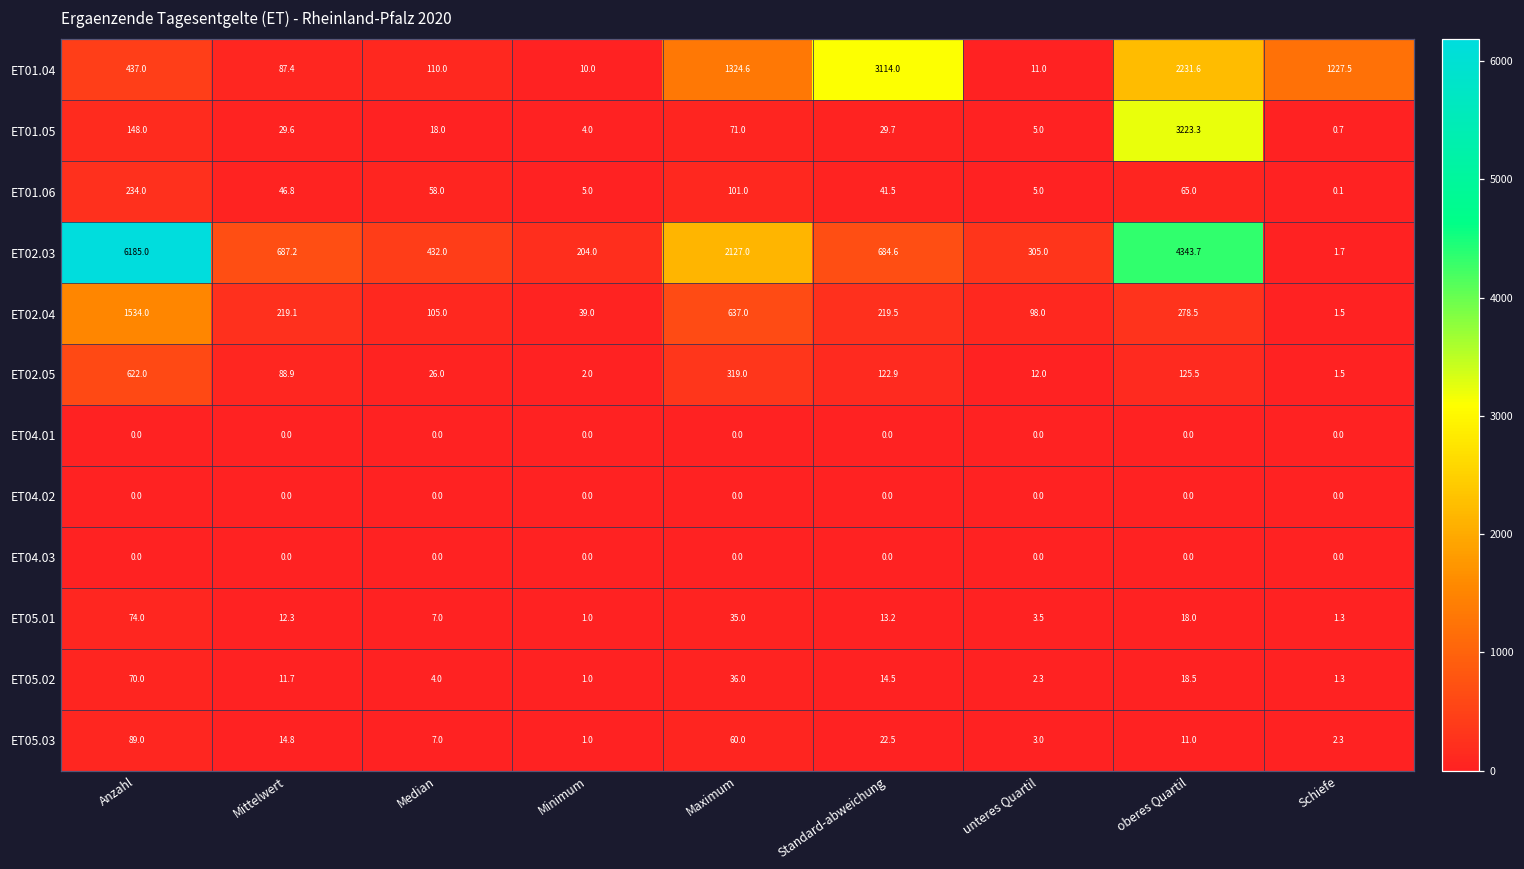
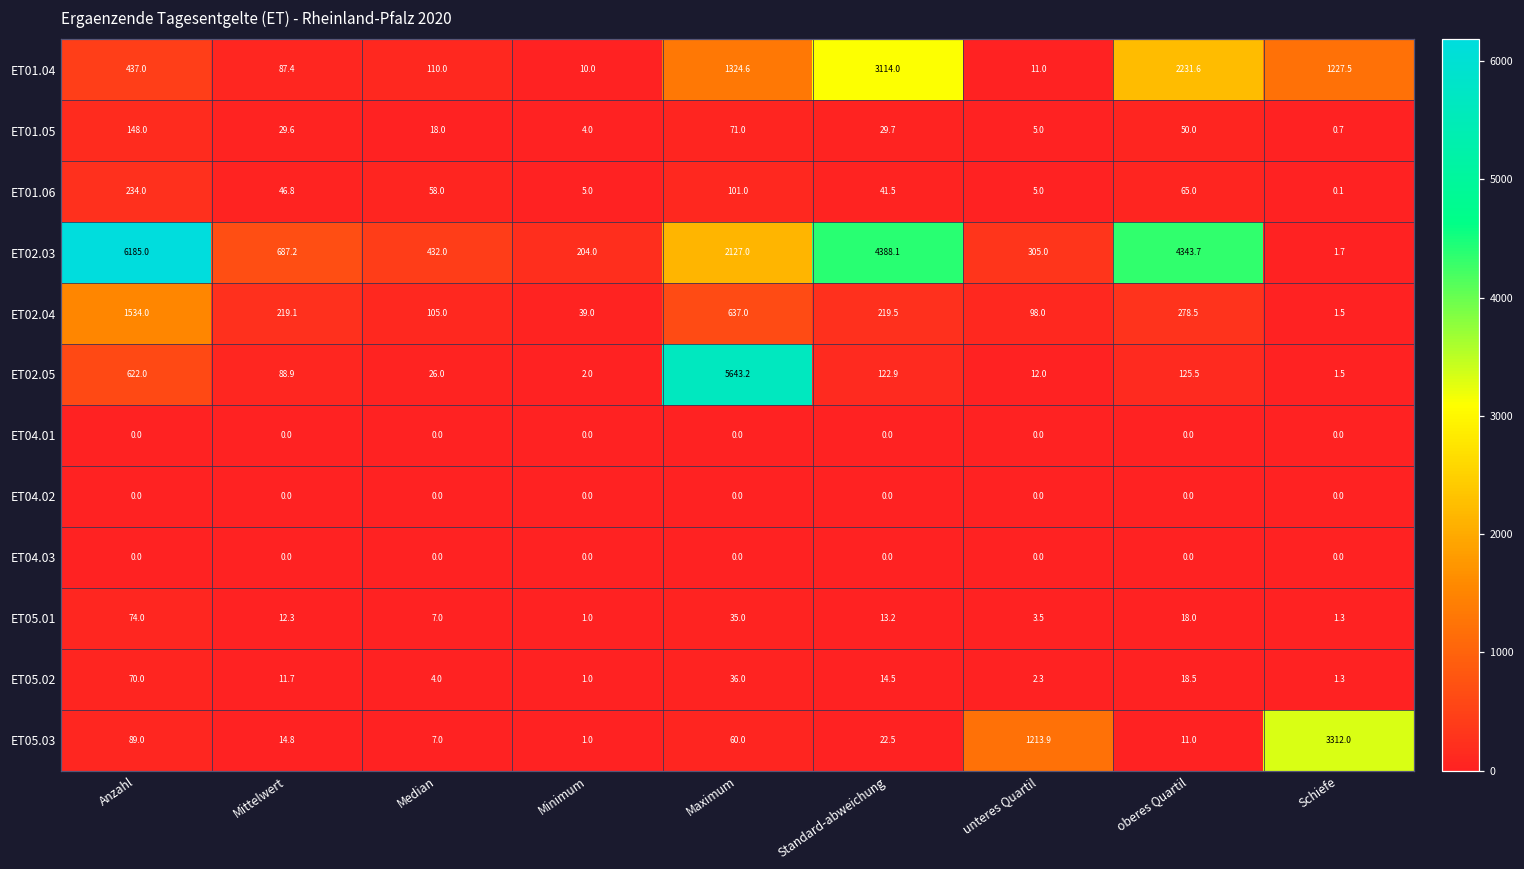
  {
    "ET01.04": {
      "Anzahl": 437.0,
      "Mittelwert": 87.4,
      "Median": 110.0,
      "Minimum": 10.0,
      "Maximum": 1324.6,
      "Standard-abweichung": 3114.0,
      "unteres Quartil": 11.0,
      "oberes Quartil": 2231.6,
      "Schiefe": 1227.5
    },
    "ET01.05": {
      "Anzahl": 148.0,
      "Mittelwert": 29.6,
      "Median": 18.0,
      "Minimum": 4.0,
      "Maximum": 71.0,
      "Standard-abweichung": 29.7,
      "unteres Quartil": 5.0,
-     "oberes Quartil": 3223.3,
+     "oberes Quartil": 50.0,
      "Schiefe": 0.7
    },
    "ET01.06": {
      "Anzahl": 234.0,
      "Mittelwert": 46.8,
      "Median": 58.0,
      "Minimum": 5.0,
      "Maximum": 101.0,
      "Standard-abweichung": 41.5,
      "unteres Quartil": 5.0,
      "oberes Quartil": 65.0,
      "Schiefe": 0.1
    },
    "ET02.03": {
      "Anzahl": 6185.0,
      "Mittelwert": 687.2,
      "Median": 432.0,
      "Minimum": 204.0,
      "Maximum": 2127.0,
-     "Standard-abweichung": 684.6,
+     "Standard-abweichung": 4388.1,
      "unteres Quartil": 305.0,
      "oberes Quartil": 4343.7,
      "Schiefe": 1.7
    },
    "ET02.04": {
      "Anzahl": 1534.0,
      "Mittelwert": 219.1,
      "Median": 105.0,
      "Minimum": 39.0,
      "Maximum": 637.0,
      "Standard-abweichung": 219.5,
      "unteres Quartil": 98.0,
      "oberes Quartil": 278.5,
      "Schiefe": 1.5
    },
    "ET02.05": {
      "Anzahl": 622.0,
      "Mittelwert": 88.9,
      "Median": 26.0,
      "Minimum": 2.0,
-     "Maximum": 319.0,
+     "Maximum": 5643.2,
      "Standard-abweichung": 122.9,
      "unteres Quartil": 12.0,
      "oberes Quartil": 125.5,
      "Schiefe": 1.5
    },
    "ET04.01": {
      "Anzahl": 0.0,
      "Mittelwert": 0.0,
      "Median": 0.0,
      "Minimum": 0.0,
      "Maximum": 0.0,
      "Standard-abweichung": 0.0,
      "unteres Quartil": 0.0,
      "oberes Quartil": 0.0,
      "Schiefe": 0.0
    },
    "ET04.02": {
      "Anzahl": 0.0,
      "Mittelwert": 0.0,
      "Median": 0.0,
      "Minimum": 0.0,
      "Maximum": 0.0,
      "Standard-abweichung": 0.0,
      "unteres Quartil": 0.0,
      "oberes Quartil": 0.0,
      "Schiefe": 0.0
    },
    "ET04.03": {
      "Anzahl": 0.0,
      "Mittelwert": 0.0,
      "Median": 0.0,
      "Minimum": 0.0,
      "Maximum": 0.0,
      "Standard-abweichung": 0.0,
      "unteres Quartil": 0.0,
      "oberes Quartil": 0.0,
      "Schiefe": 0.0
    },
    "ET05.01": {
      "Anzahl": 74.0,
      "Mittelwert": 12.3,
      "Median": 7.0,
      "Minimum": 1.0,
      "Maximum": 35.0,
      "Standard-abweichung": 13.2,
      "unteres Quartil": 3.5,
      "oberes Quartil": 18.0,
      "Schiefe": 1.3
    },
    "ET05.02": {
      "Anzahl": 70.0,
      "Mittelwert": 11.7,
      "Median": 4.0,
      "Minimum": 1.0,
      "Maximum": 36.0,
      "Standard-abweichung": 14.5,
      "unteres Quartil": 2.3,
      "oberes Quartil": 18.5,
      "Schiefe": 1.3
    },
    "ET05.03": {
      "Anzahl": 89.0,
      "Mittelwert": 14.8,
      "Median": 7.0,
      "Minimum": 1.0,
      "Maximum": 60.0,
      "Standard-abweichung": 22.5,
-     "unteres Quartil": 3.0,
+     "unteres Quartil": 1213.9,
      "oberes Quartil": 11.0,
-     "Schiefe": 2.3
+     "Schiefe": 3312.0
    }
  }
